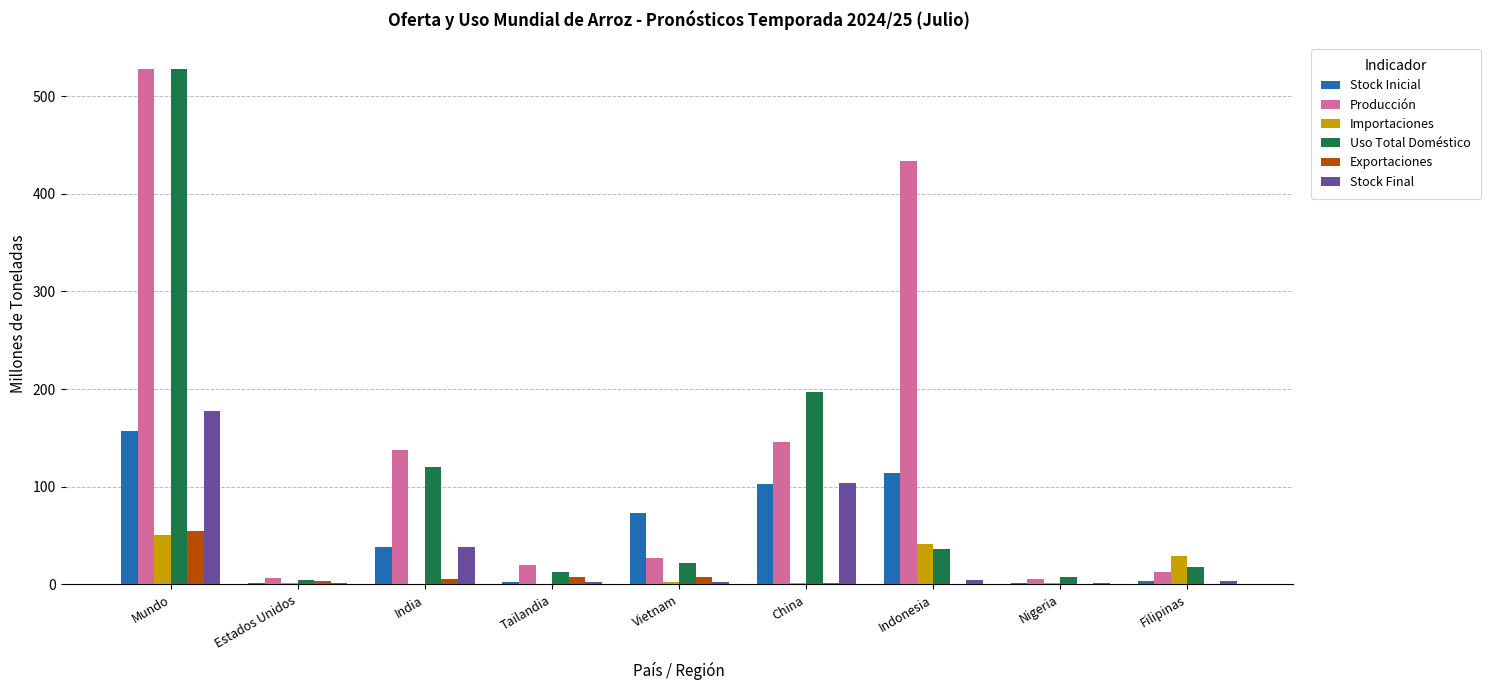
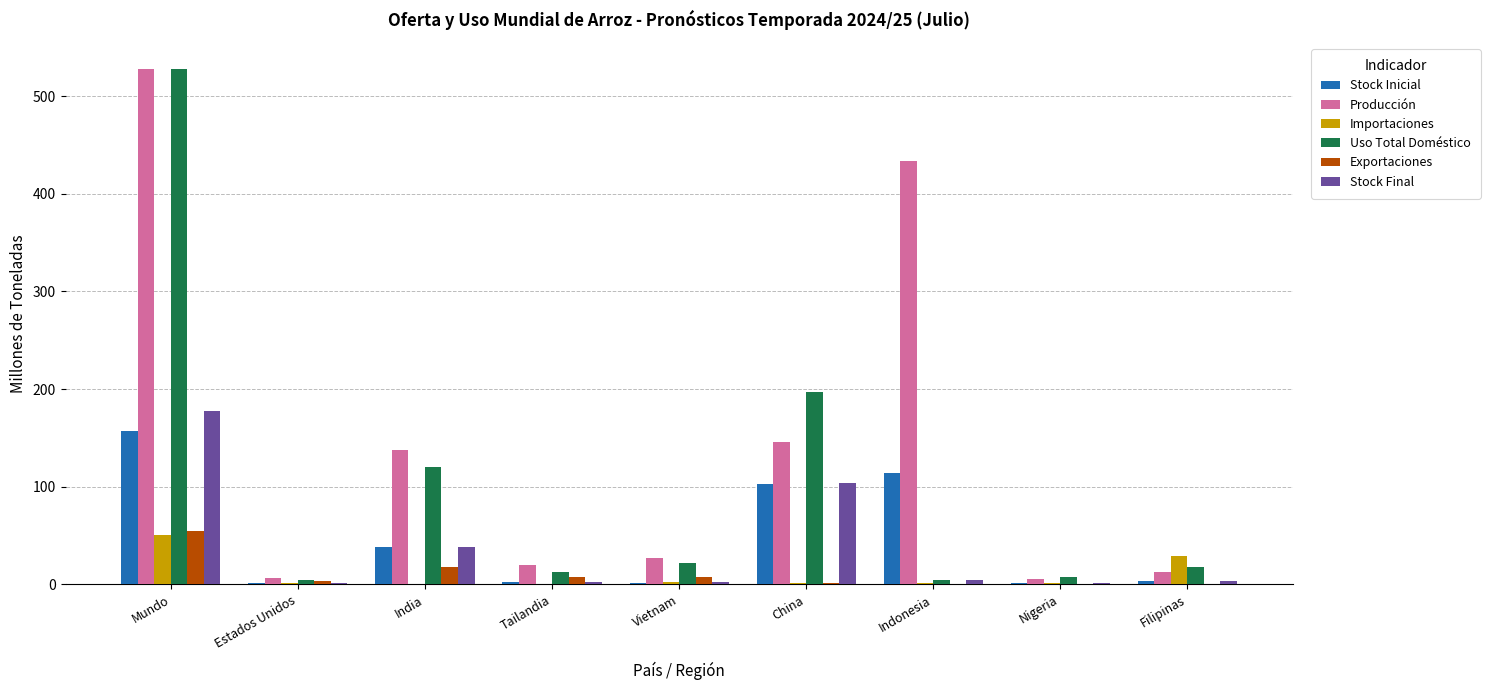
  {
    "Stock Inicial": {
      "Mundo": 160,
      "India": 40,
      "Tailandia": 0,
-     "Vietnam": 70,
+     "Vietnam": 0,
      "China": 100,
      "Indonesia": 110,
      "Filipinas": 0
    },
    "Producción": {
      "Mundo": 530,
      "Estados Unidos": 10,
      "India": 140,
      "Tailandia": 20,
      "Vietnam": 30,
      "China": 150,
      "Indonesia": 430,
      "Nigeria": 10,
      "Filipinas": 10
    },
    "Importaciones": {
      "Mundo": 50,
      "India": 0,
      "Vietnam": 0,
-     "Indonesia": 40,
+     "Indonesia": 0,
      "Filipinas": 30
    },
    "Uso Total Doméstico": {
      "Mundo": 530,
      "Estados Unidos": 10,
      "India": 120,
      "Tailandia": 10,
      "Vietnam": 20,
      "China": 200,
-     "Indonesia": 40,
+     "Indonesia": 0,
      "Nigeria": 10,
      "Filipinas": 20
    },
    "Exportaciones": {
      "Mundo": 50,
      "Estados Unidos": 0,
-     "India": 10,
+     "India": 20,
      "Tailandia": 10,
      "Vietnam": 10,
      "Indonesia": 0,
      "Nigeria": 0,
      "Filipinas": 0
    },
    "Stock Final": {
      "Mundo": 180,
      "India": 40,
      "Tailandia": 0,
      "China": 100,
      "Indonesia": 0,
      "Filipinas": 0
    }
  }
